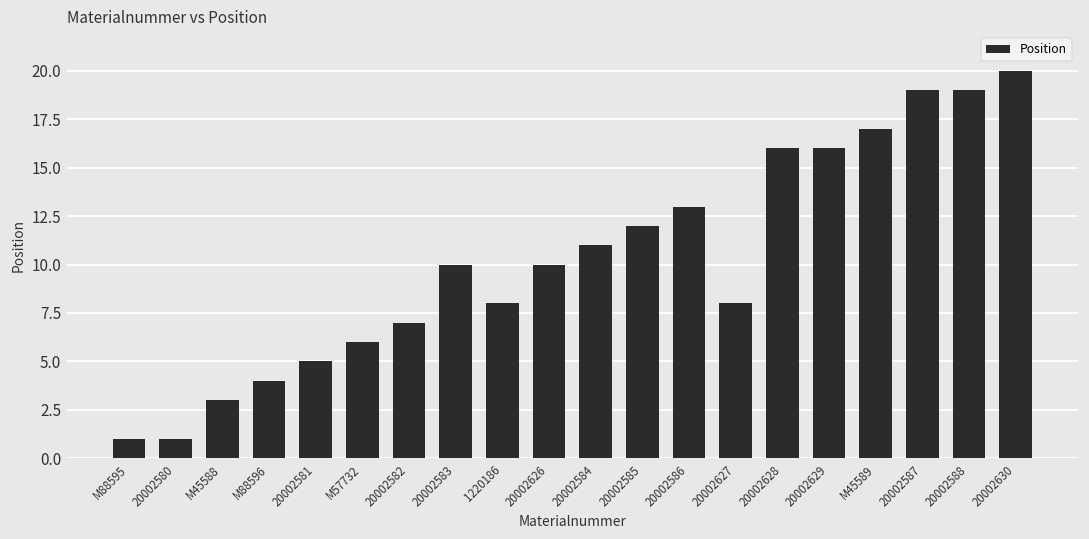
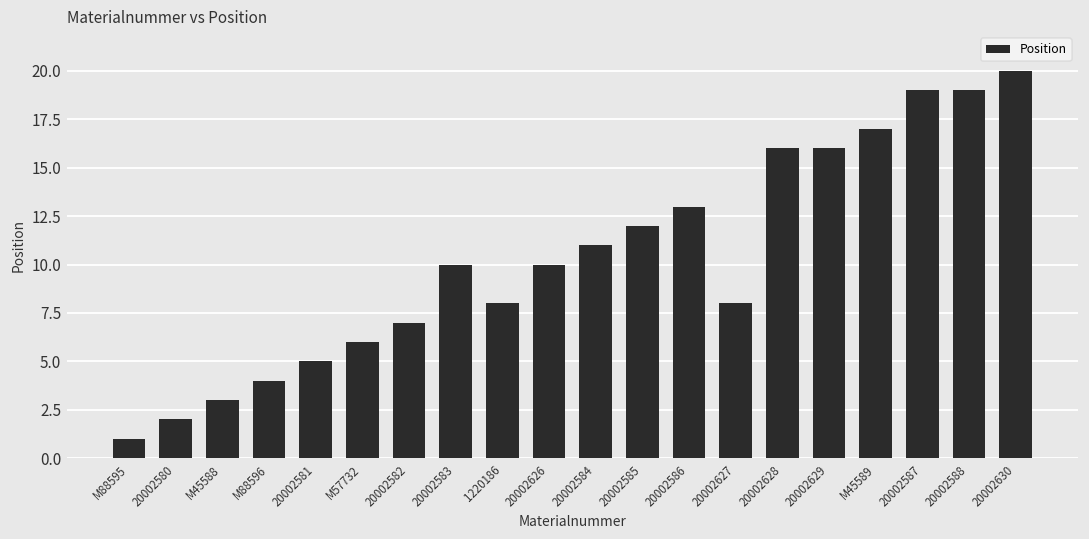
  {
    "M88595": 1,
-   "20002580": 1,
+   "20002580": 2,
    "M45588": 3,
    "M88596": 4,
    "20002581": 5,
    "M57732": 6,
    "20002582": 7,
    "20002583": 10,
    "1220186": 8,
    "20002626": 10,
    "20002584": 11,
    "20002585": 12,
    "20002586": 13,
    "20002627": 8,
    "20002628": 16,
    "20002629": 16,
    "M45589": 17,
    "20002587": 19,
    "20002588": 19,
    "20002630": 20
  }
